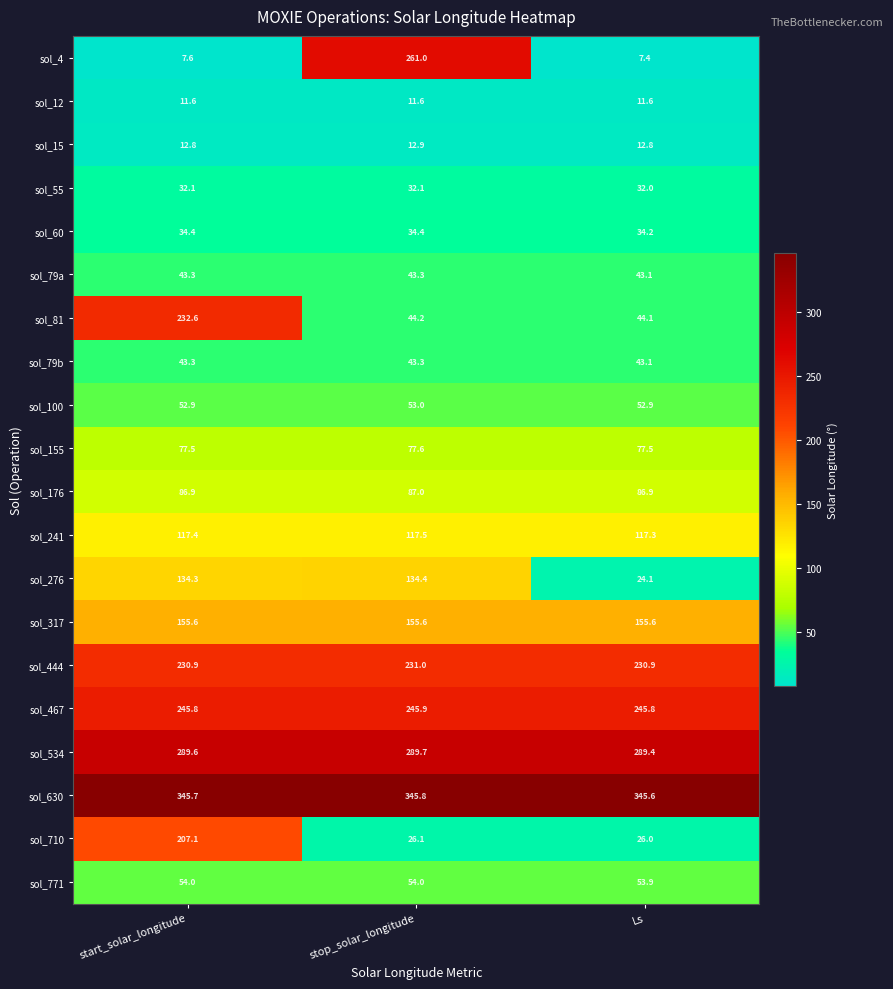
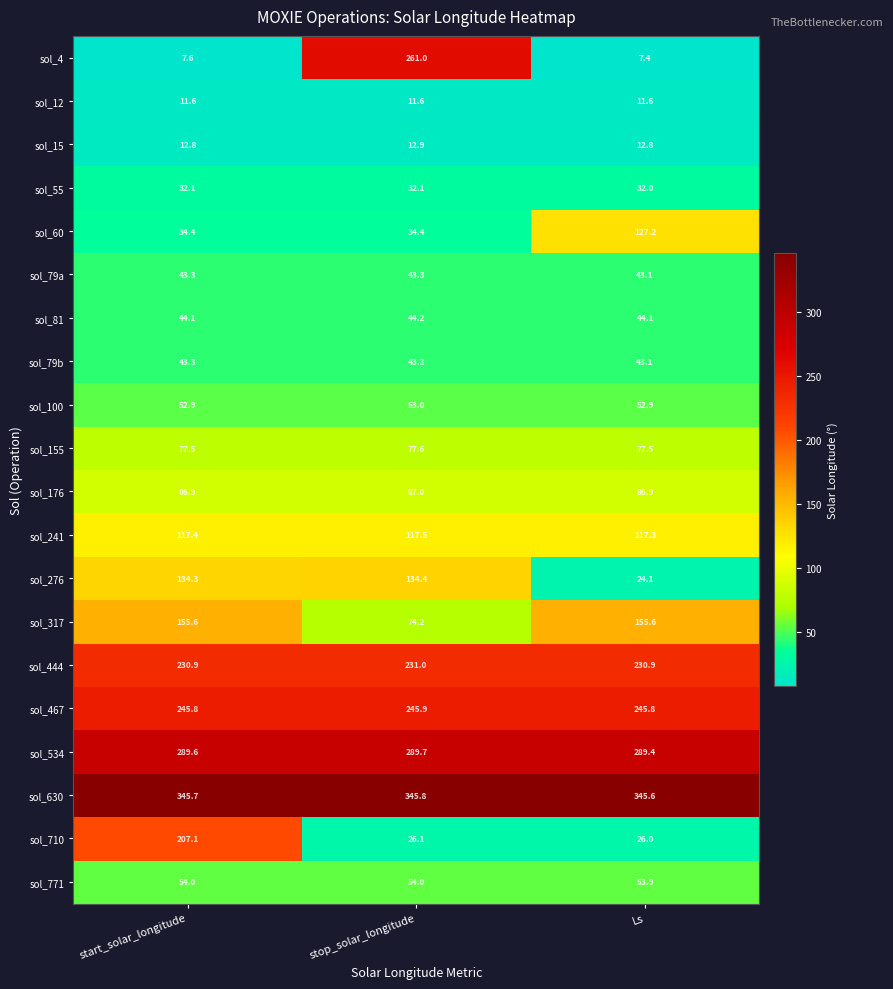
  {
    "sol_4": {
      "start_solar_longitude": 7.6,
      "stop_solar_longitude": 261.0,
      "Ls": 7.4
    },
    "sol_12": {
      "start_solar_longitude": 11.6,
      "stop_solar_longitude": 11.6,
      "Ls": 11.6
    },
    "sol_15": {
      "start_solar_longitude": 12.8,
      "stop_solar_longitude": 12.9,
      "Ls": 12.8
    },
    "sol_55": {
      "start_solar_longitude": 32.1,
      "stop_solar_longitude": 32.1,
      "Ls": 32.0
    },
    "sol_60": {
      "start_solar_longitude": 34.4,
      "stop_solar_longitude": 34.4,
-     "Ls": 34.2
+     "Ls": 127.2
    },
    "sol_79a": {
      "start_solar_longitude": 43.3,
      "stop_solar_longitude": 43.3,
      "Ls": 43.1
    },
    "sol_81": {
-     "start_solar_longitude": 232.6,
+     "start_solar_longitude": 44.1,
      "stop_solar_longitude": 44.2,
      "Ls": 44.1
    },
    "sol_79b": {
      "start_solar_longitude": 43.3,
      "stop_solar_longitude": 43.3,
      "Ls": 43.1
    },
    "sol_100": {
      "start_solar_longitude": 52.9,
      "stop_solar_longitude": 53.0,
      "Ls": 52.9
    },
    "sol_155": {
      "start_solar_longitude": 77.5,
      "stop_solar_longitude": 77.6,
      "Ls": 77.5
    },
    "sol_176": {
      "start_solar_longitude": 86.9,
      "stop_solar_longitude": 87.0,
      "Ls": 86.9
    },
    "sol_241": {
      "start_solar_longitude": 117.4,
      "stop_solar_longitude": 117.5,
      "Ls": 117.3
    },
    "sol_276": {
      "start_solar_longitude": 134.3,
      "stop_solar_longitude": 134.4,
      "Ls": 24.1
    },
    "sol_317": {
      "start_solar_longitude": 155.6,
-     "stop_solar_longitude": 155.6,
+     "stop_solar_longitude": 74.2,
      "Ls": 155.6
    },
    "sol_444": {
      "start_solar_longitude": 230.9,
      "stop_solar_longitude": 231.0,
      "Ls": 230.9
    },
    "sol_467": {
      "start_solar_longitude": 245.8,
      "stop_solar_longitude": 245.9,
      "Ls": 245.8
    },
    "sol_534": {
      "start_solar_longitude": 289.6,
      "stop_solar_longitude": 289.7,
      "Ls": 289.4
    },
    "sol_630": {
      "start_solar_longitude": 345.7,
      "stop_solar_longitude": 345.8,
      "Ls": 345.6
    },
    "sol_710": {
      "start_solar_longitude": 207.1,
      "stop_solar_longitude": 26.1,
      "Ls": 26.0
    },
    "sol_771": {
      "start_solar_longitude": 54.0,
      "stop_solar_longitude": 54.0,
      "Ls": 53.9
    }
  }
